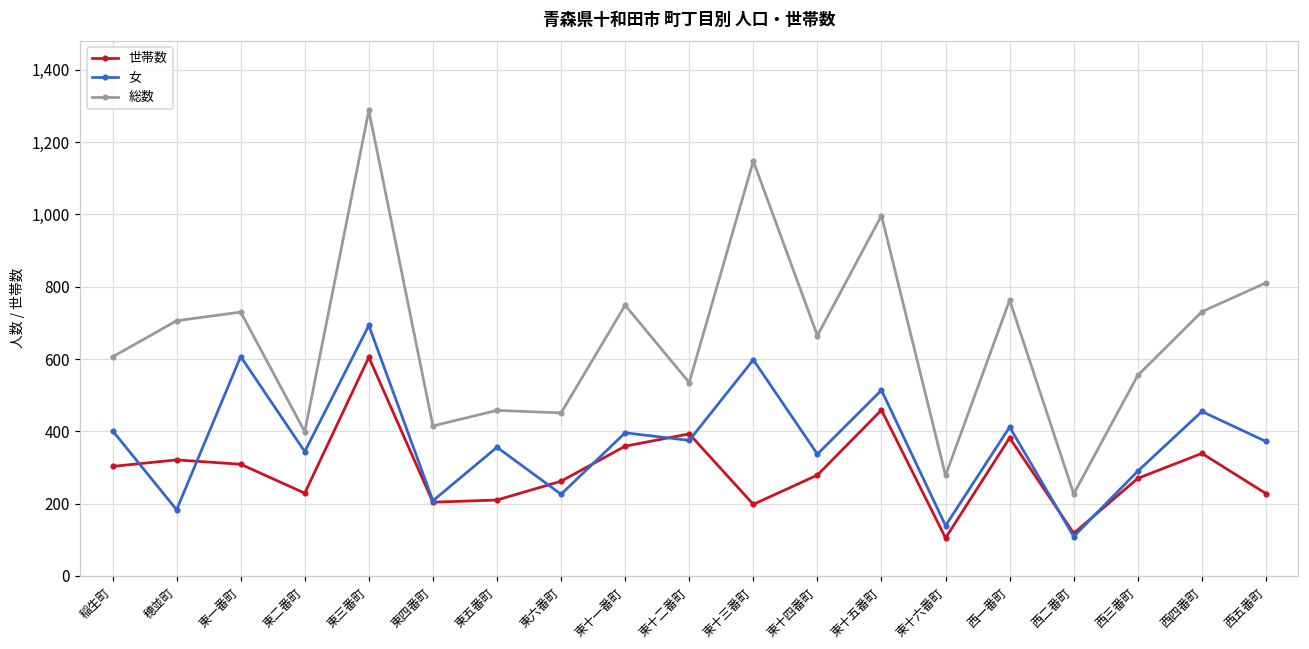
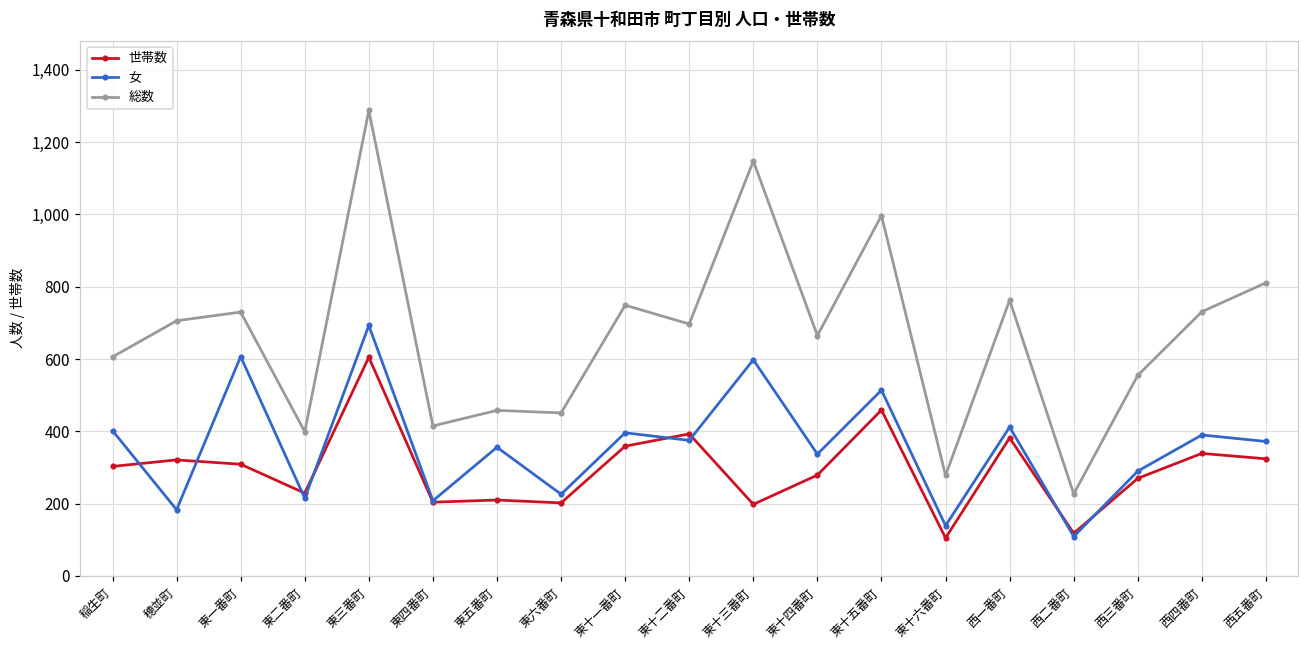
  {
    "世帯数": {
      "稲生町": "300",
      "穂並町": "320",
      "東一番町": "310",
      "東二番町": "230",
      "東三番町": "610",
      "東五番町": "210",
-     "東六番町": "260",
+     "東六番町": "200",
      "東十一番町": "360",
      "東十二番町": "390",
      "東十三番町": "200",
      "東十四番町": "280",
      "東十五番町": "460",
      "東十六番町": "110",
      "西一番町": "380",
      "西二番町": "120",
      "西三番町": "270",
      "西四番町": "340",
-     "西五番町": "230"
+     "西五番町": "320"
    },
    "女": {
      "稲生町": "400",
      "穂並町": "180",
      "東一番町": "610",
-     "東二番町": "340",
+     "東二番町": "220",
      "東三番町": "690",
      "東五番町": "360",
      "東六番町": "230",
      "東十一番町": "400",
      "東十二番町": "380",
      "東十三番町": "600",
      "東十四番町": "340",
      "東十五番町": "510",
      "東十六番町": "140",
      "西一番町": "410",
      "西二番町": "110",
      "西三番町": "290",
-     "西四番町": "460",
+     "西四番町": "390",
      "西五番町": "370"
    },
    "総数": {
      "稲生町": "610",
      "穂並町": "710",
      "東一番町": "730",
      "東二番町": "400",
      "東三番町": "1,290",
      "東四番町": "420",
      "東五番町": "460",
      "東六番町": "450",
      "東十一番町": "750",
-     "東十二番町": "540",
+     "東十二番町": "700",
      "東十三番町": "1,150",
      "東十四番町": "670",
      "東十五番町": "1,000",
      "東十六番町": "280",
      "西一番町": "760",
      "西二番町": "230",
      "西三番町": "560",
      "西四番町": "730",
      "西五番町": "810"
    }
  }
